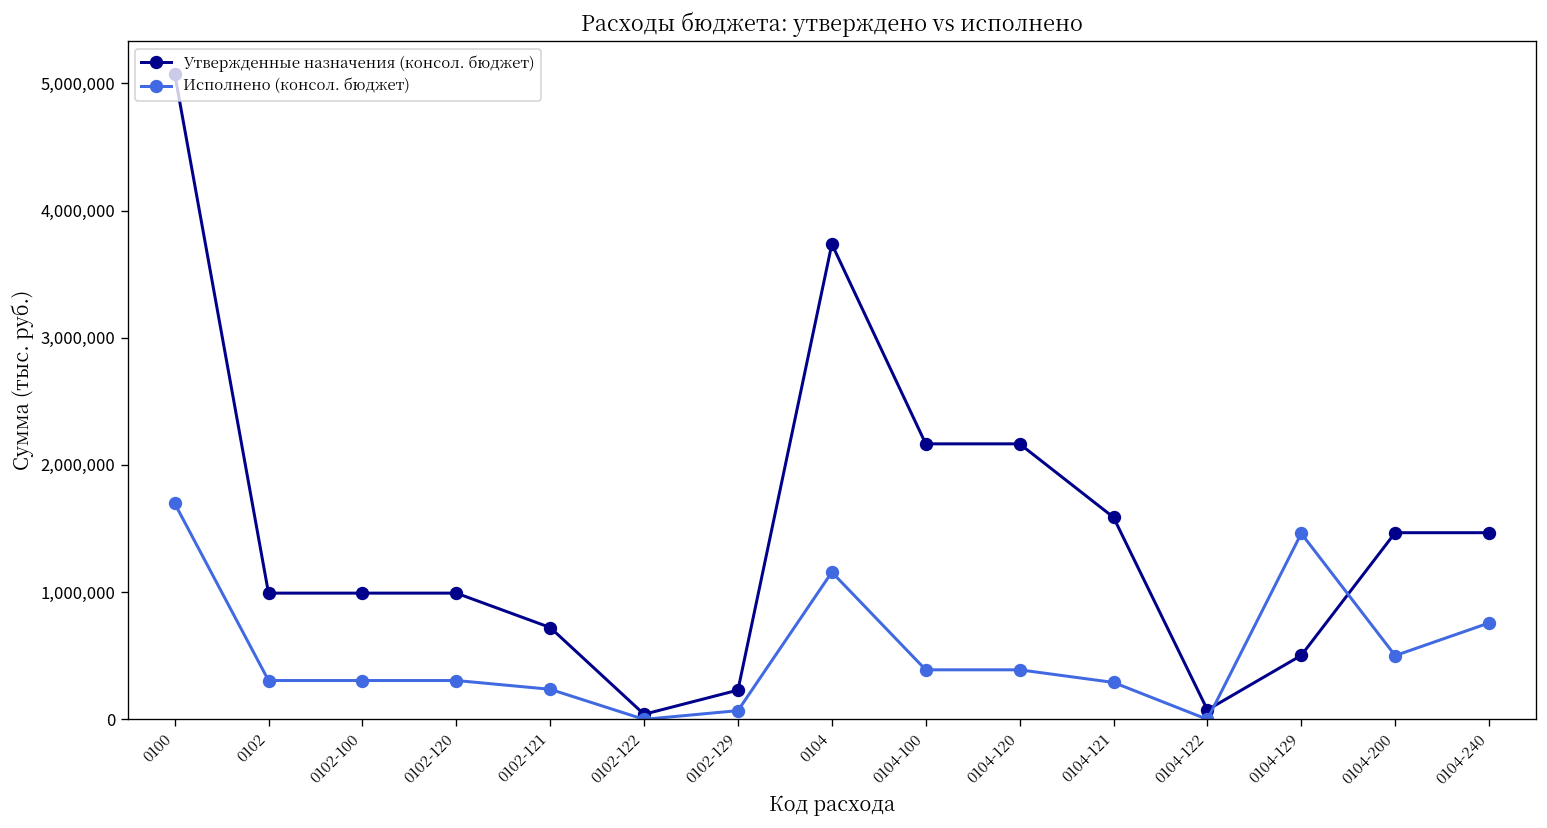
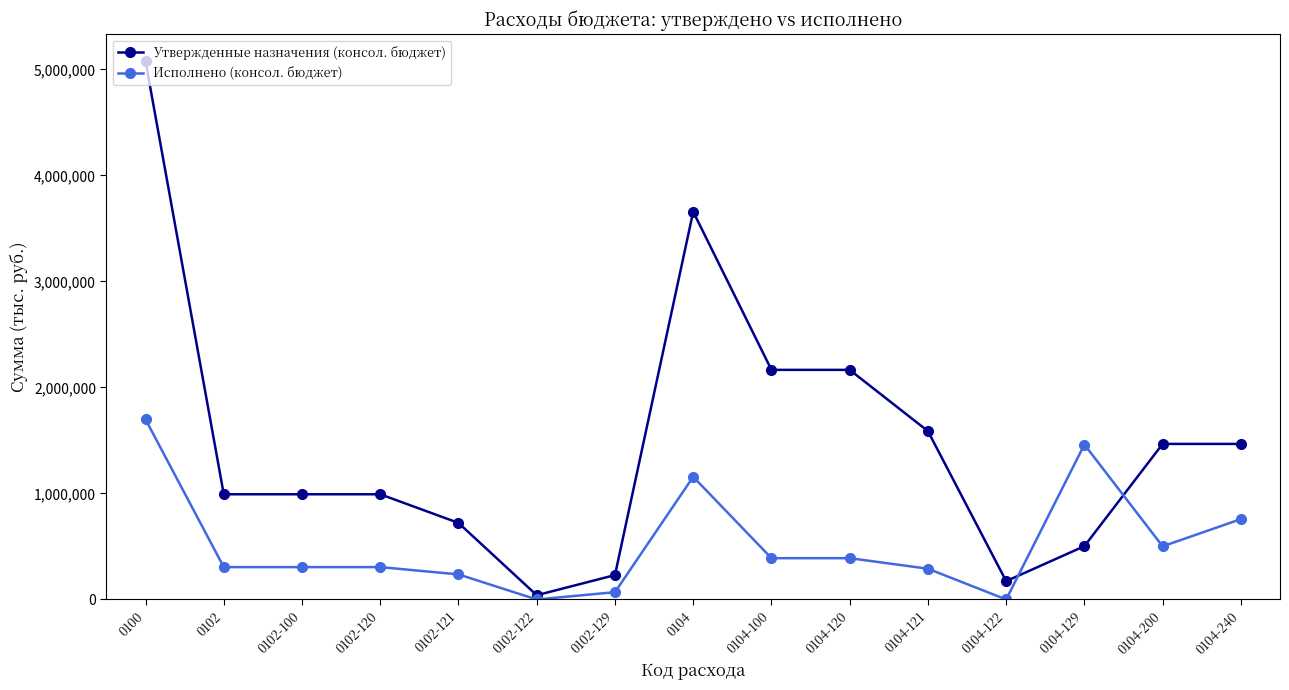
  {
    "Утвержденные назначения (консол. бюджет)": {
      "0102": "990,000",
      "0102-100": "990,000",
      "0102-120": "990,000",
      "0102-121": "720,000",
      "0102-122": "40,000",
      "0102-129": "230,000",
-     "0104": "3,740,000",
+     "0104": "3,660,000",
      "0104-100": "2,170,000",
      "0104-120": "2,170,000",
      "0104-121": "1,590,000",
-     "0104-122": "70,000",
+     "0104-122": "170,000",
      "0104-129": "500,000",
      "0104-200": "1,470,000",
      "0104-240": "1,470,000"
    },
    "Исполнено (консол. бюджет)": {
      "0100": "1,700,000",
      "0102": "310,000",
      "0102-100": "310,000",
      "0102-120": "310,000",
      "0102-121": "240,000",
      "0102-122": "0",
      "0102-129": "70,000",
      "0104": "1,160,000",
      "0104-100": "390,000",
      "0104-120": "390,000",
      "0104-121": "290,000",
      "0104-122": "0",
      "0104-129": "1,460,000",
      "0104-200": "500,000",
      "0104-240": "760,000"
    }
  }
